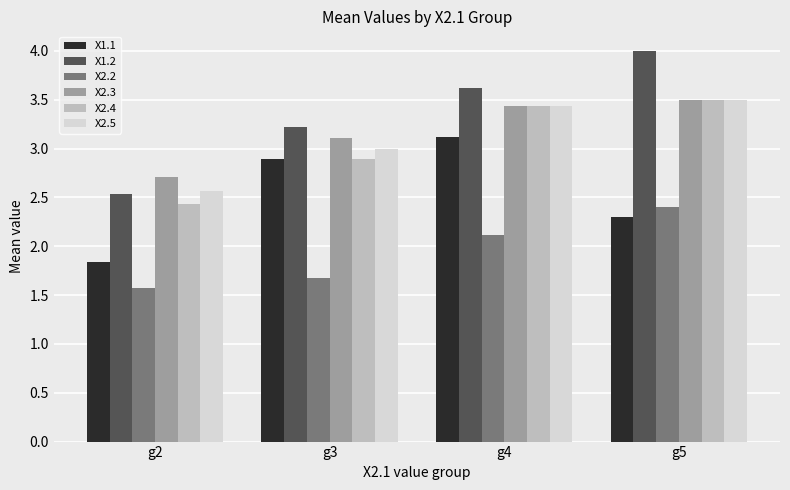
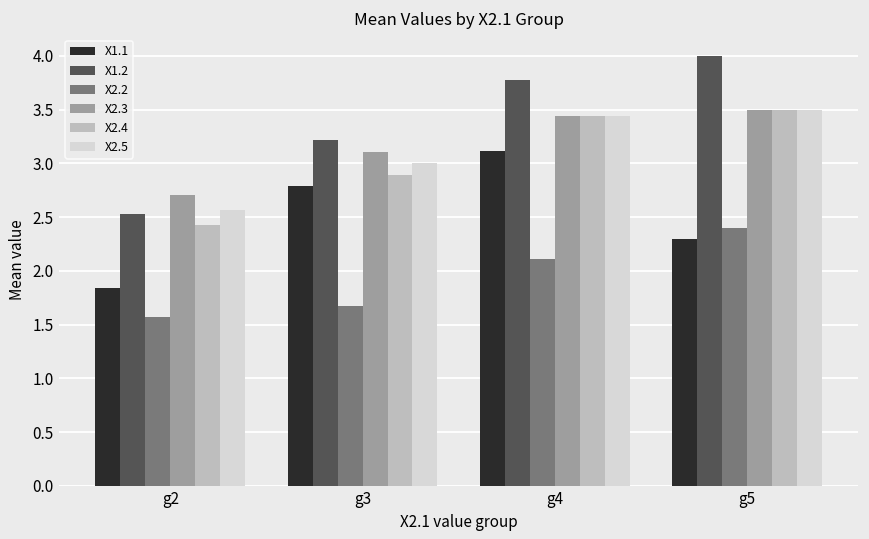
  {
    "X1.1": {
      "g2": 1.8,
-     "g3": 2.9,
+     "g3": 2.8,
      "g4": 3.1,
      "g5": 2.3
    },
    "X1.2": {
      "g2": 2.5,
      "g3": 3.2,
-     "g4": 3.6,
+     "g4": 3.8,
      "g5": 4.0
    },
    "X2.2": {
      "g2": 1.6,
      "g3": 1.7,
      "g4": 2.1,
      "g5": 2.4
    }
  }
